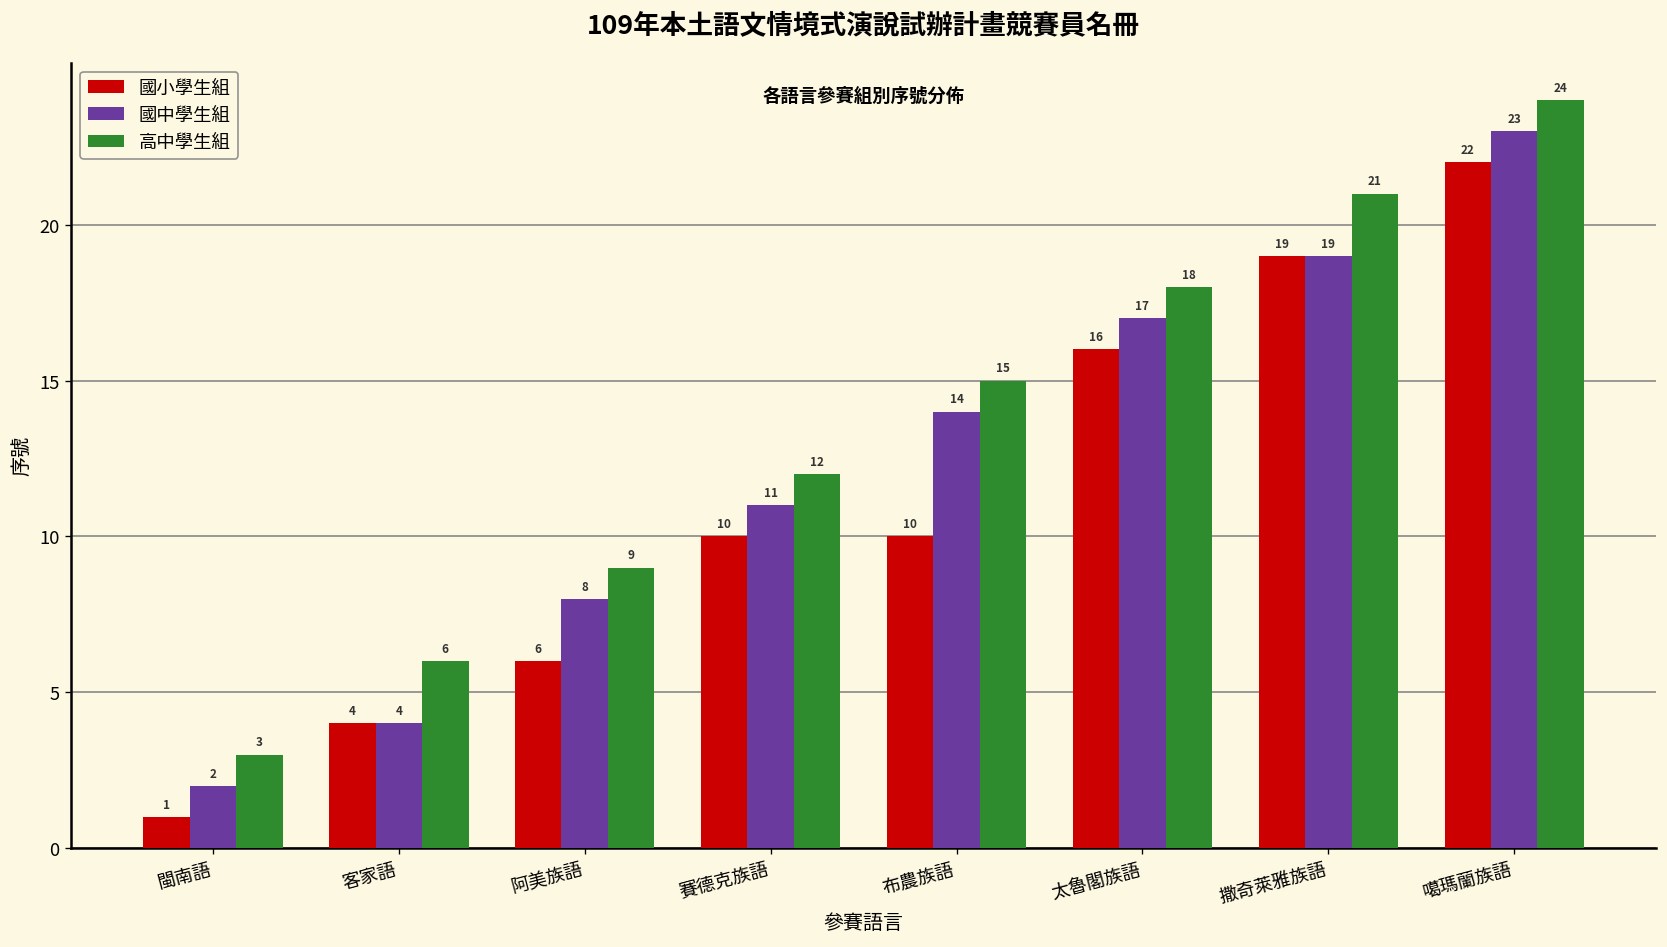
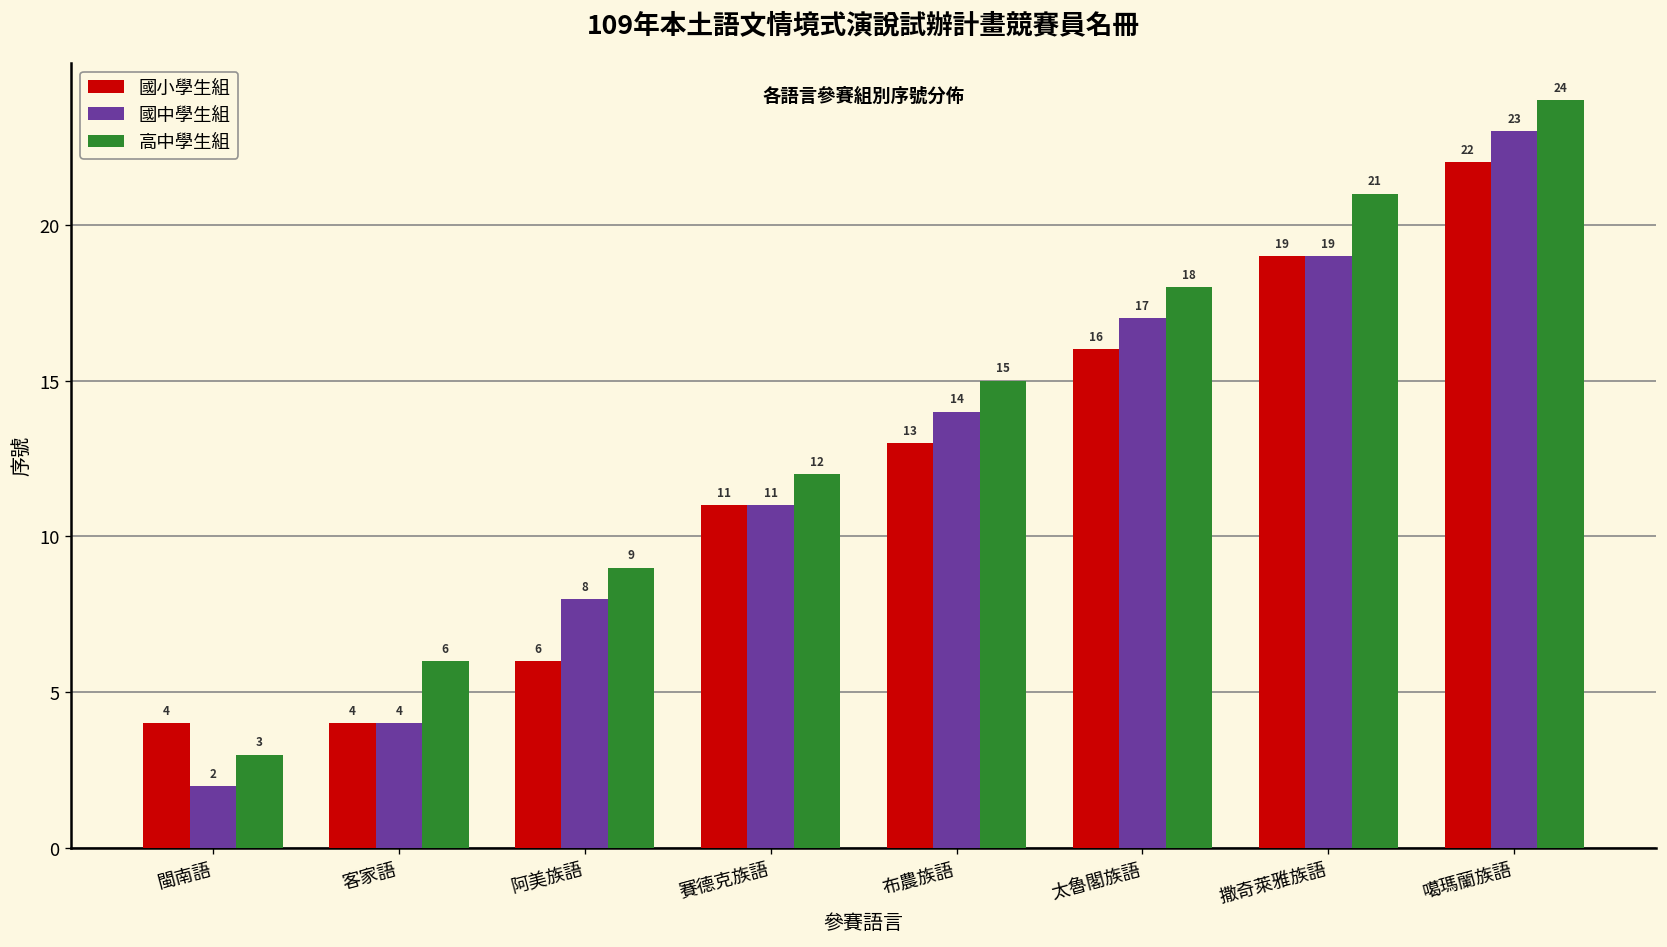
  {
    "國小學生組": {
-     "閩南語": 1,
+     "閩南語": 4,
      "客家語": 4,
      "阿美族語": 6,
-     "賽德克族語": 10,
-     "布農族語": 10,
+     "賽德克族語": 11,
+     "布農族語": 13,
      "太魯閣族語": 16,
      "撒奇萊雅族語": 19,
      "噶瑪蘭族語": 22
    },
    "國中學生組": {
      "閩南語": 2,
      "客家語": 4,
      "阿美族語": 8,
      "賽德克族語": 11,
      "布農族語": 14,
      "太魯閣族語": 17,
      "撒奇萊雅族語": 19,
      "噶瑪蘭族語": 23
    },
    "高中學生組": {
      "閩南語": 3,
      "客家語": 6,
      "阿美族語": 9,
      "賽德克族語": 12,
      "布農族語": 15,
      "太魯閣族語": 18,
      "撒奇萊雅族語": 21,
      "噶瑪蘭族語": 24
    }
  }
